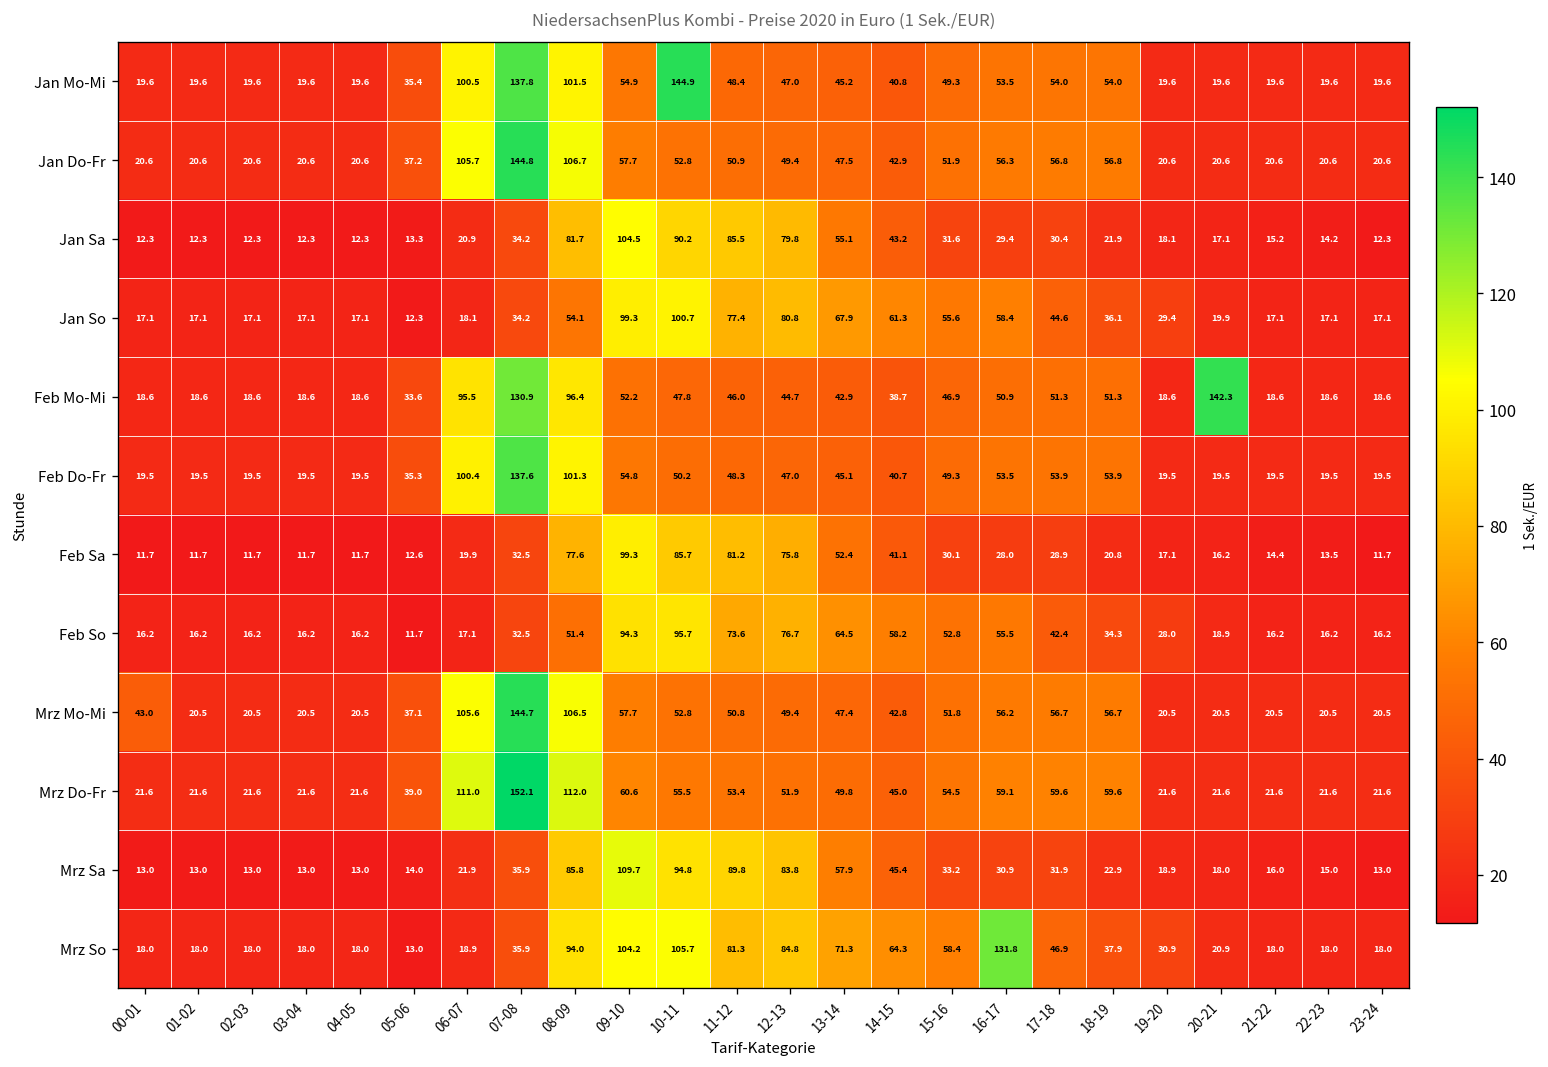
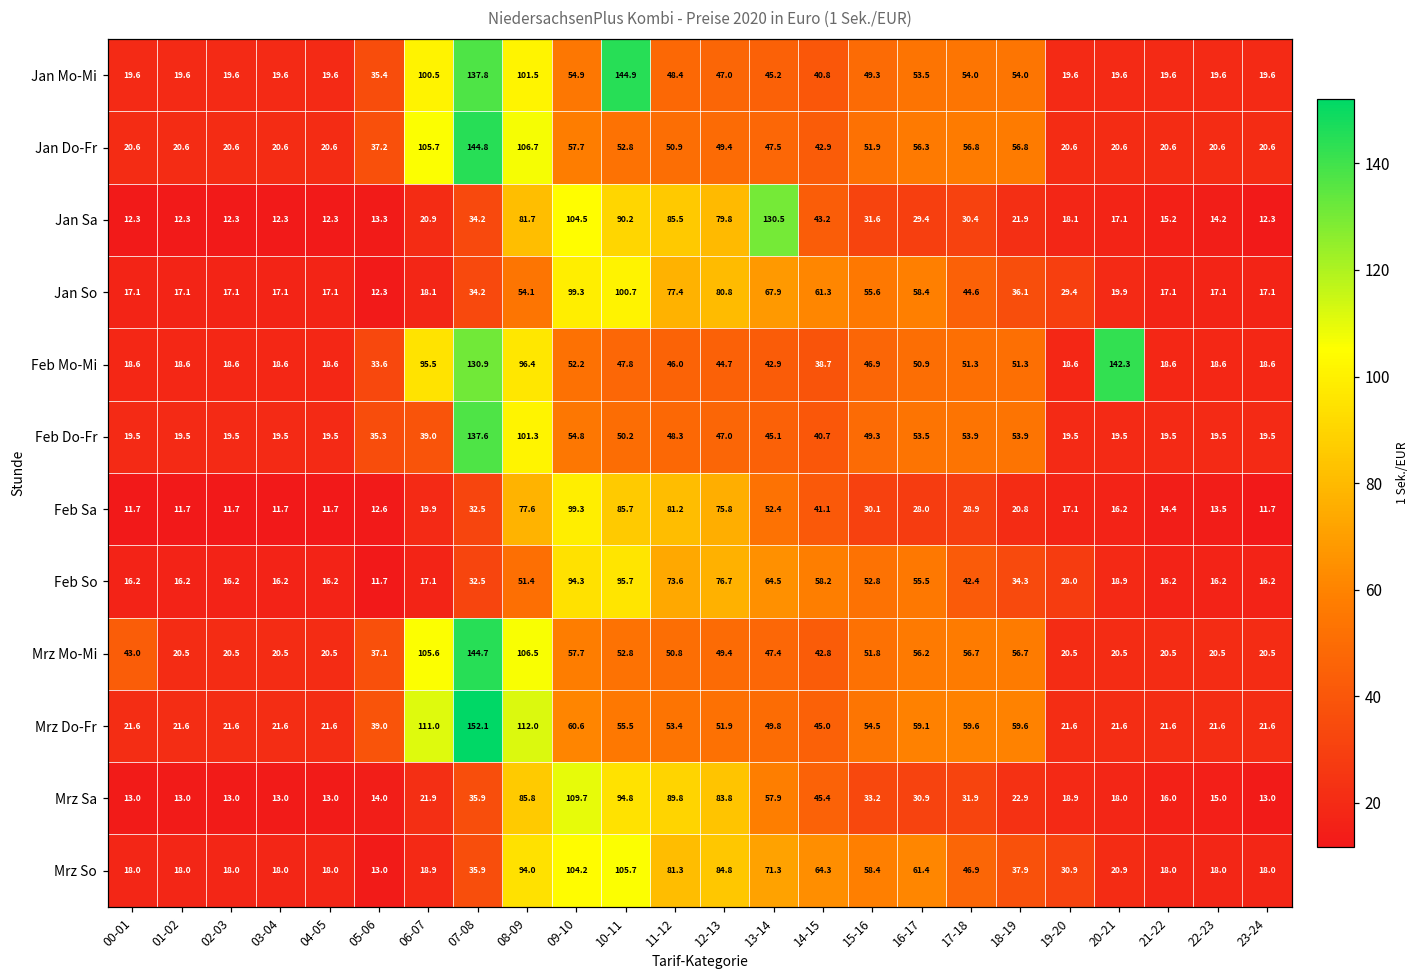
  {
    "Jan Sa": {
      "00-01": 12.3,
      "01-02": 12.3,
      "02-03": 12.3,
      "03-04": 12.3,
      "04-05": 12.3,
      "05-06": 13.3,
      "06-07": 20.9,
      "07-08": 34.2,
      "08-09": 81.7,
      "09-10": 104.5,
      "10-11": 90.2,
      "11-12": 85.5,
      "12-13": 79.8,
-     "13-14": 55.1,
+     "13-14": 130.5,
      "14-15": 43.2,
      "15-16": 31.6,
      "16-17": 29.4,
      "17-18": 30.4,
      "18-19": 21.9,
      "19-20": 18.1,
      "20-21": 17.1,
      "21-22": 15.2,
      "22-23": 14.2,
      "23-24": 12.3
    },
    "Feb Do-Fr": {
      "00-01": 19.5,
      "01-02": 19.5,
      "02-03": 19.5,
      "03-04": 19.5,
      "04-05": 19.5,
      "05-06": 35.3,
-     "06-07": 100.4,
+     "06-07": 39.0,
      "07-08": 137.6,
      "08-09": 101.3,
      "09-10": 54.8,
      "10-11": 50.2,
      "11-12": 48.3,
      "12-13": 47.0,
      "13-14": 45.1,
      "14-15": 40.7,
      "15-16": 49.3,
      "16-17": 53.5,
      "17-18": 53.9,
      "18-19": 53.9,
      "19-20": 19.5,
      "20-21": 19.5,
      "21-22": 19.5,
      "22-23": 19.5,
      "23-24": 19.5
    },
    "Mrz So": {
      "00-01": 18.0,
      "01-02": 18.0,
      "02-03": 18.0,
      "03-04": 18.0,
      "04-05": 18.0,
      "05-06": 13.0,
      "06-07": 18.9,
      "07-08": 35.9,
      "08-09": 94.0,
      "09-10": 104.2,
      "10-11": 105.7,
      "11-12": 81.3,
      "12-13": 84.8,
      "13-14": 71.3,
      "14-15": 64.3,
      "15-16": 58.4,
-     "16-17": 131.8,
+     "16-17": 61.4,
      "17-18": 46.9,
      "18-19": 37.9,
      "19-20": 30.9,
      "20-21": 20.9,
      "21-22": 18.0,
      "22-23": 18.0,
      "23-24": 18.0
    }
  }
